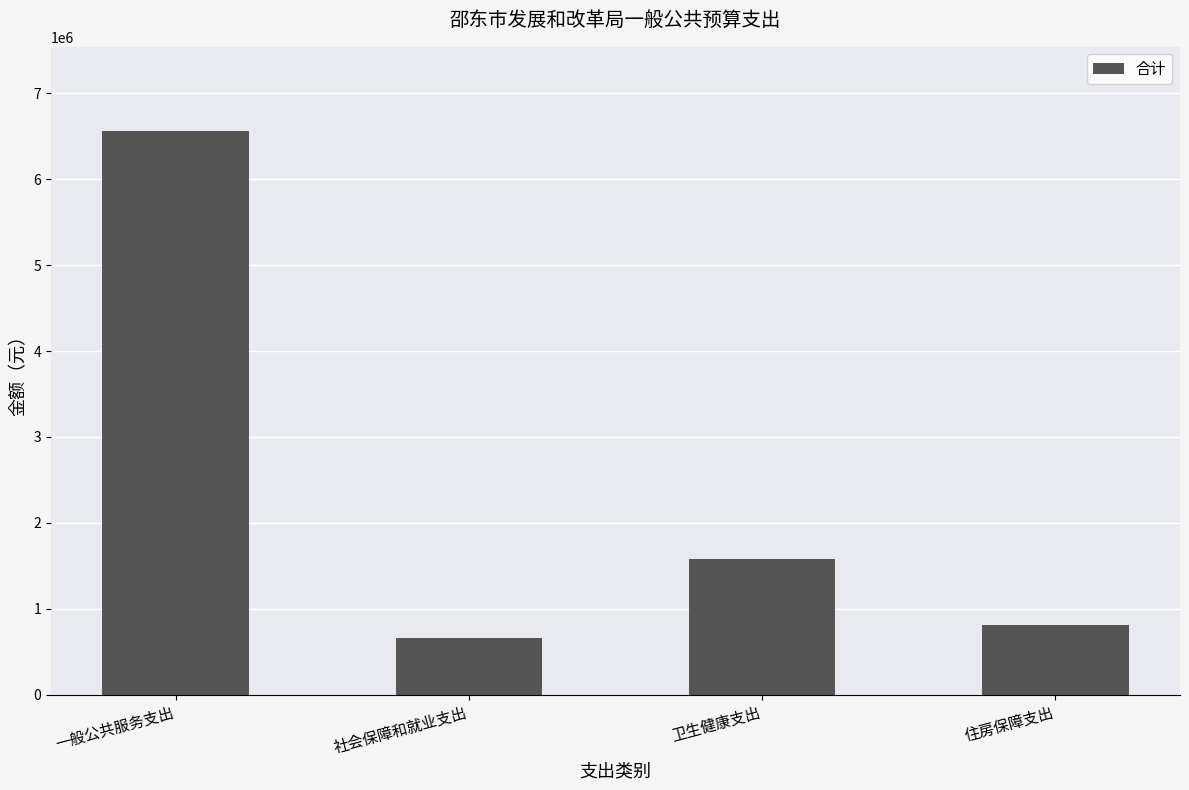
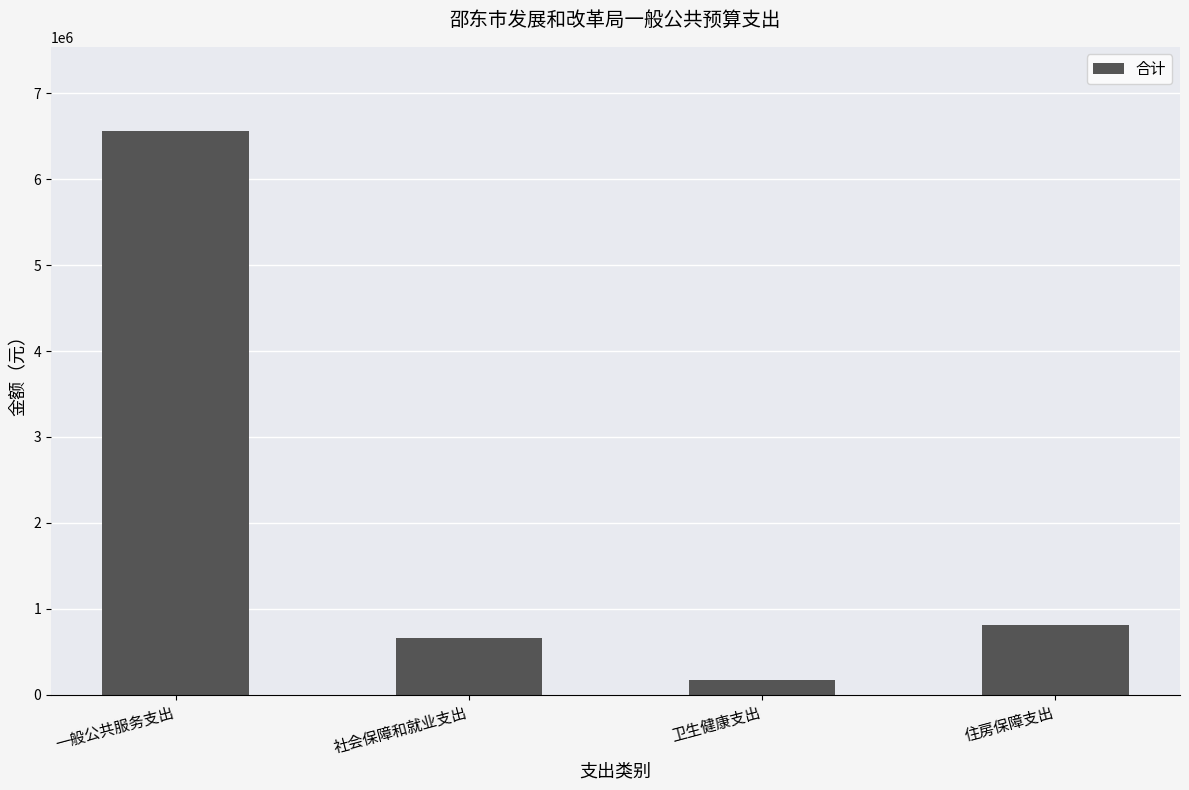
  {
    "一般公共服务支出": 6600000,
    "社会保障和就业支出": 700000,
-   "卫生健康支出": 1600000,
+   "卫生健康支出": 200000,
    "住房保障支出": 800000
  }
